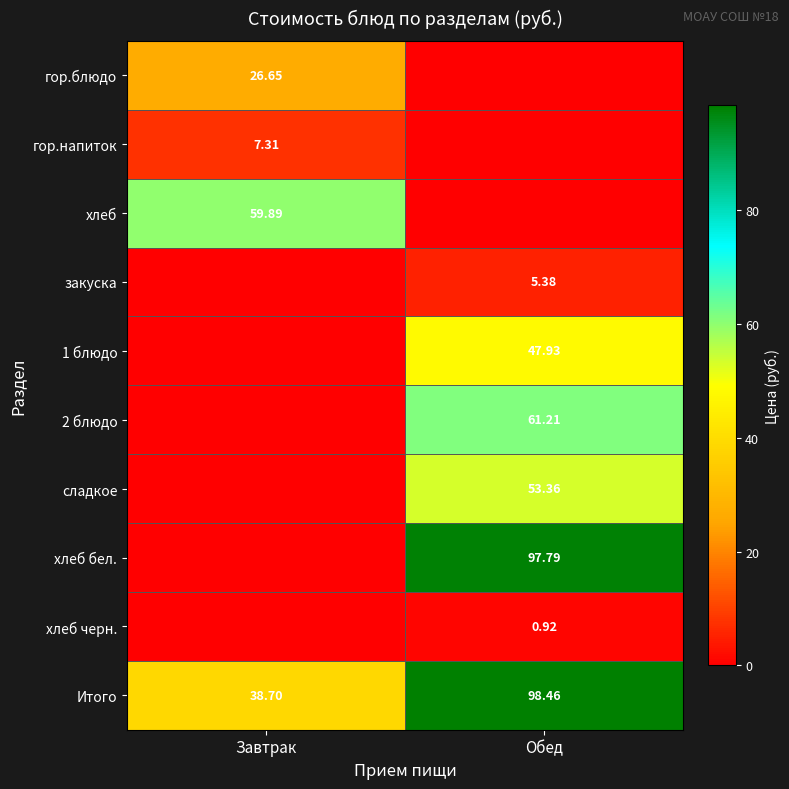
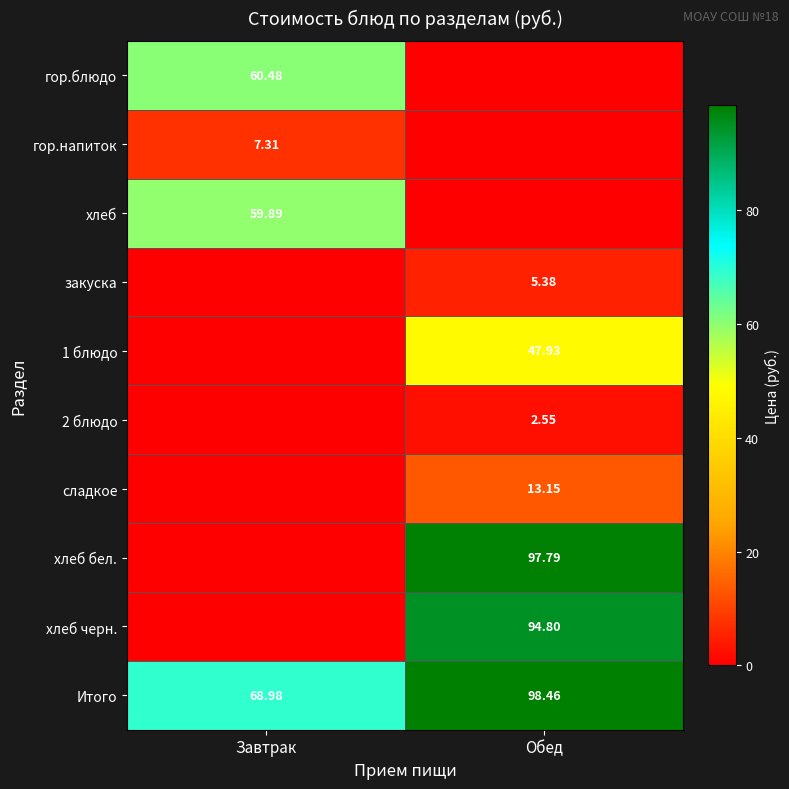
  {
    "гор.блюдо": {
-     "Завтрак": 26.65
+     "Завтрак": 60.48
    },
    "гор.напиток": {
      "Завтрак": 7.31
    },
    "хлеб": {
      "Завтрак": 59.89
    },
    "закуска": {
      "Обед": 5.38
    },
    "1 блюдо": {
      "Обед": 47.93
    },
    "2 блюдо": {
-     "Обед": 61.21
+     "Обед": 2.55
    },
    "сладкое": {
-     "Обед": 53.36
+     "Обед": 13.15
    },
    "хлеб бел.": {
      "Обед": 97.79
    },
    "хлеб черн.": {
-     "Обед": 0.92
+     "Обед": 94.80
    },
    "Итого": {
-     "Завтрак": 38.70,
+     "Завтрак": 68.98,
      "Обед": 98.46
    }
  }
